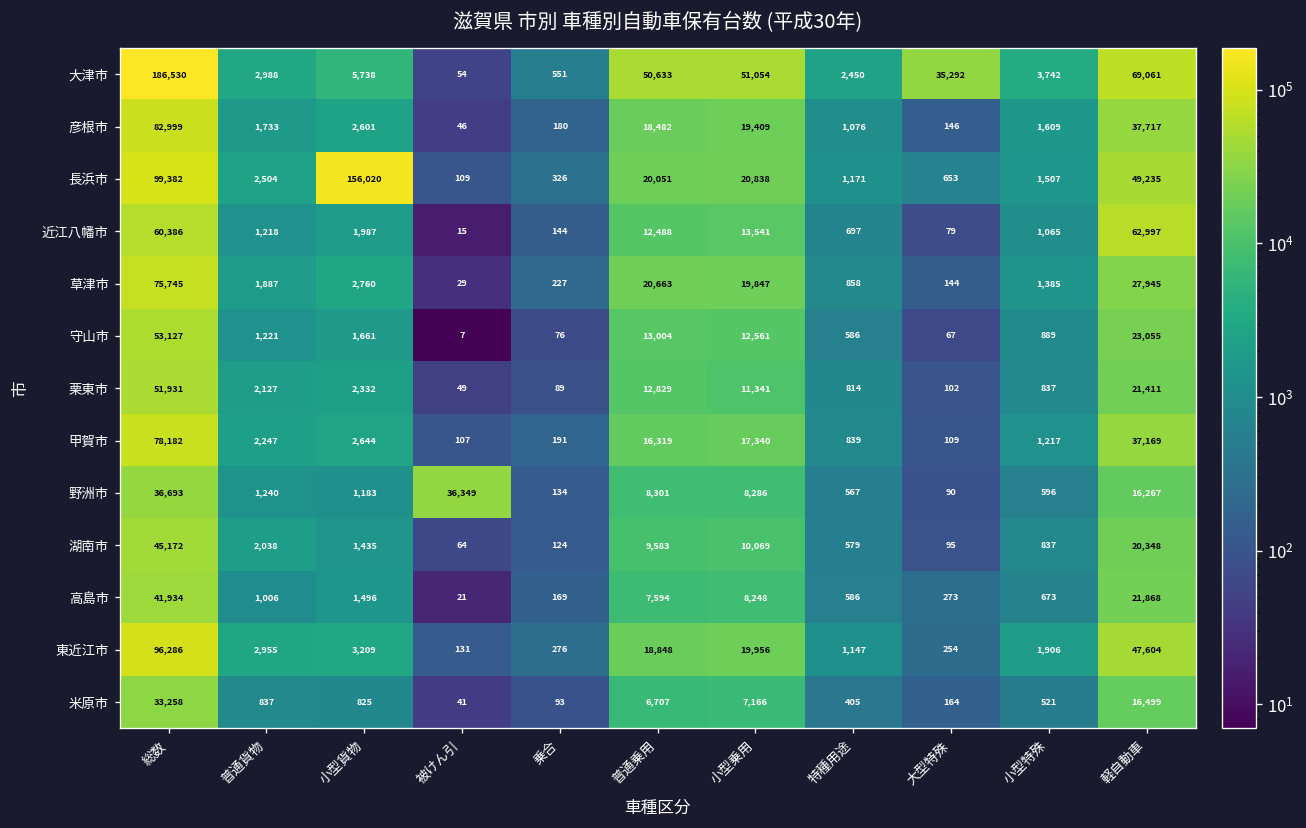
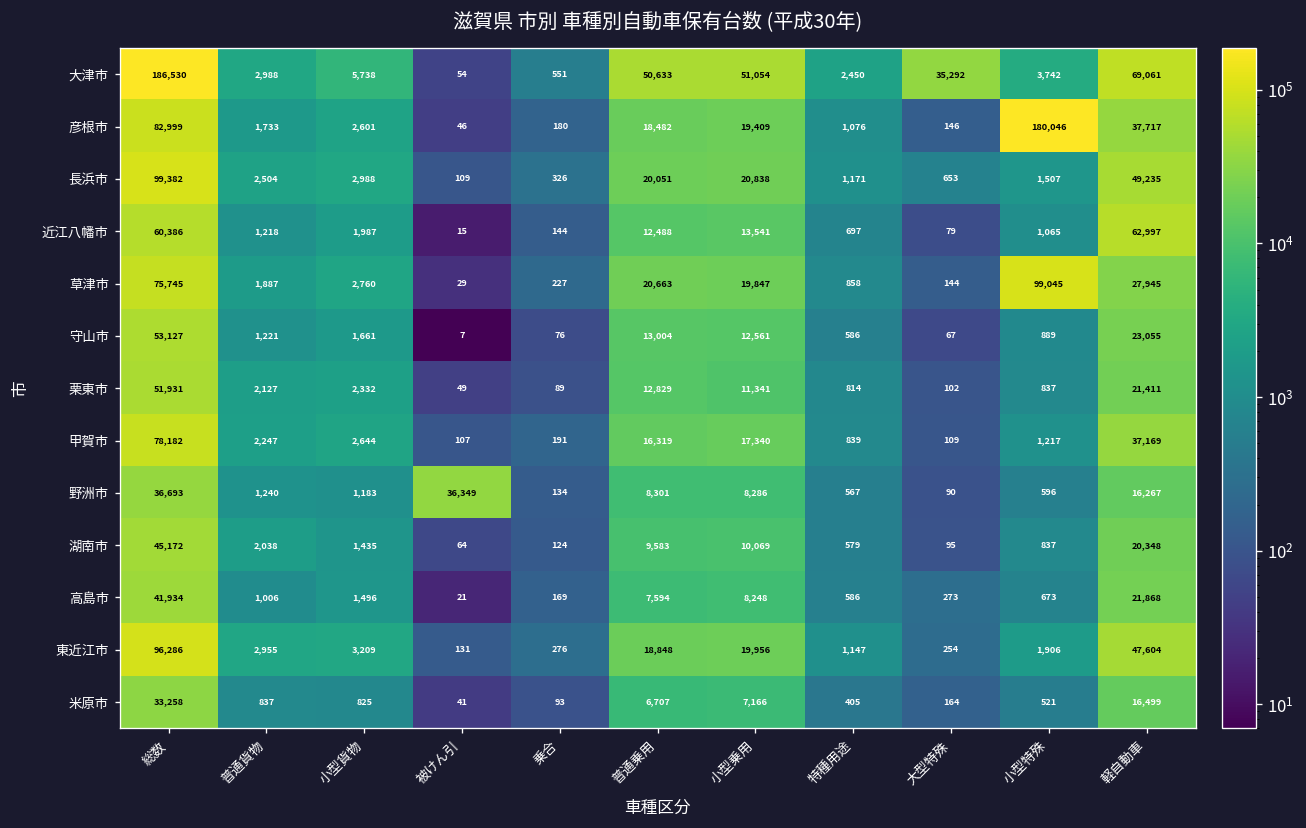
  {
    "大津市": {
      "総数": "186,530",
      "普通貨物": "2,988",
      "小型貨物": "5,738",
      "被けん引": "54",
      "乗合": "551",
      "普通乗用": "50,633",
      "小型乗用": "51,054",
      "特種用途": "2,450",
      "大型特殊": "35,292",
      "小型特殊": "3,742",
      "軽自動車": "69,061"
    },
    "彦根市": {
      "総数": "82,999",
      "普通貨物": "1,733",
      "小型貨物": "2,601",
      "被けん引": "46",
      "乗合": "180",
      "普通乗用": "18,482",
      "小型乗用": "19,409",
      "特種用途": "1,076",
      "大型特殊": "146",
-     "小型特殊": "1,609",
+     "小型特殊": "180,046",
      "軽自動車": "37,717"
    },
    "長浜市": {
      "総数": "99,382",
      "普通貨物": "2,504",
-     "小型貨物": "156,020",
+     "小型貨物": "2,988",
      "被けん引": "109",
      "乗合": "326",
      "普通乗用": "20,051",
      "小型乗用": "20,838",
      "特種用途": "1,171",
      "大型特殊": "653",
      "小型特殊": "1,507",
      "軽自動車": "49,235"
    },
    "近江八幡市": {
      "総数": "60,386",
      "普通貨物": "1,218",
      "小型貨物": "1,987",
      "被けん引": "15",
      "乗合": "144",
      "普通乗用": "12,488",
      "小型乗用": "13,541",
      "特種用途": "697",
      "大型特殊": "79",
      "小型特殊": "1,065",
      "軽自動車": "62,997"
    },
    "草津市": {
      "総数": "75,745",
      "普通貨物": "1,887",
      "小型貨物": "2,760",
      "被けん引": "29",
      "乗合": "227",
      "普通乗用": "20,663",
      "小型乗用": "19,847",
      "特種用途": "858",
      "大型特殊": "144",
-     "小型特殊": "1,385",
+     "小型特殊": "99,045",
      "軽自動車": "27,945"
    },
    "守山市": {
      "総数": "53,127",
      "普通貨物": "1,221",
      "小型貨物": "1,661",
      "被けん引": "7",
      "乗合": "76",
      "普通乗用": "13,004",
      "小型乗用": "12,561",
      "特種用途": "586",
      "大型特殊": "67",
      "小型特殊": "889",
      "軽自動車": "23,055"
    },
    "栗東市": {
      "総数": "51,931",
      "普通貨物": "2,127",
      "小型貨物": "2,332",
      "被けん引": "49",
      "乗合": "89",
      "普通乗用": "12,829",
      "小型乗用": "11,341",
      "特種用途": "814",
      "大型特殊": "102",
      "小型特殊": "837",
      "軽自動車": "21,411"
    },
    "甲賀市": {
      "総数": "78,182",
      "普通貨物": "2,247",
      "小型貨物": "2,644",
      "被けん引": "107",
      "乗合": "191",
      "普通乗用": "16,319",
      "小型乗用": "17,340",
      "特種用途": "839",
      "大型特殊": "109",
      "小型特殊": "1,217",
      "軽自動車": "37,169"
    },
    "野洲市": {
      "総数": "36,693",
      "普通貨物": "1,240",
      "小型貨物": "1,183",
      "被けん引": "36,349",
      "乗合": "134",
      "普通乗用": "8,301",
      "小型乗用": "8,286",
      "特種用途": "567",
      "大型特殊": "90",
      "小型特殊": "596",
      "軽自動車": "16,267"
    },
    "湖南市": {
      "総数": "45,172",
      "普通貨物": "2,038",
      "小型貨物": "1,435",
      "被けん引": "64",
      "乗合": "124",
      "普通乗用": "9,583",
      "小型乗用": "10,069",
      "特種用途": "579",
      "大型特殊": "95",
      "小型特殊": "837",
      "軽自動車": "20,348"
    },
    "高島市": {
      "総数": "41,934",
      "普通貨物": "1,006",
      "小型貨物": "1,496",
      "被けん引": "21",
      "乗合": "169",
      "普通乗用": "7,594",
      "小型乗用": "8,248",
      "特種用途": "586",
      "大型特殊": "273",
      "小型特殊": "673",
      "軽自動車": "21,868"
    },
    "東近江市": {
      "総数": "96,286",
      "普通貨物": "2,955",
      "小型貨物": "3,209",
      "被けん引": "131",
      "乗合": "276",
      "普通乗用": "18,848",
      "小型乗用": "19,956",
      "特種用途": "1,147",
      "大型特殊": "254",
      "小型特殊": "1,906",
      "軽自動車": "47,604"
    },
    "米原市": {
      "総数": "33,258",
      "普通貨物": "837",
      "小型貨物": "825",
      "被けん引": "41",
      "乗合": "93",
      "普通乗用": "6,707",
      "小型乗用": "7,166",
      "特種用途": "405",
      "大型特殊": "164",
      "小型特殊": "521",
      "軽自動車": "16,499"
    }
  }
